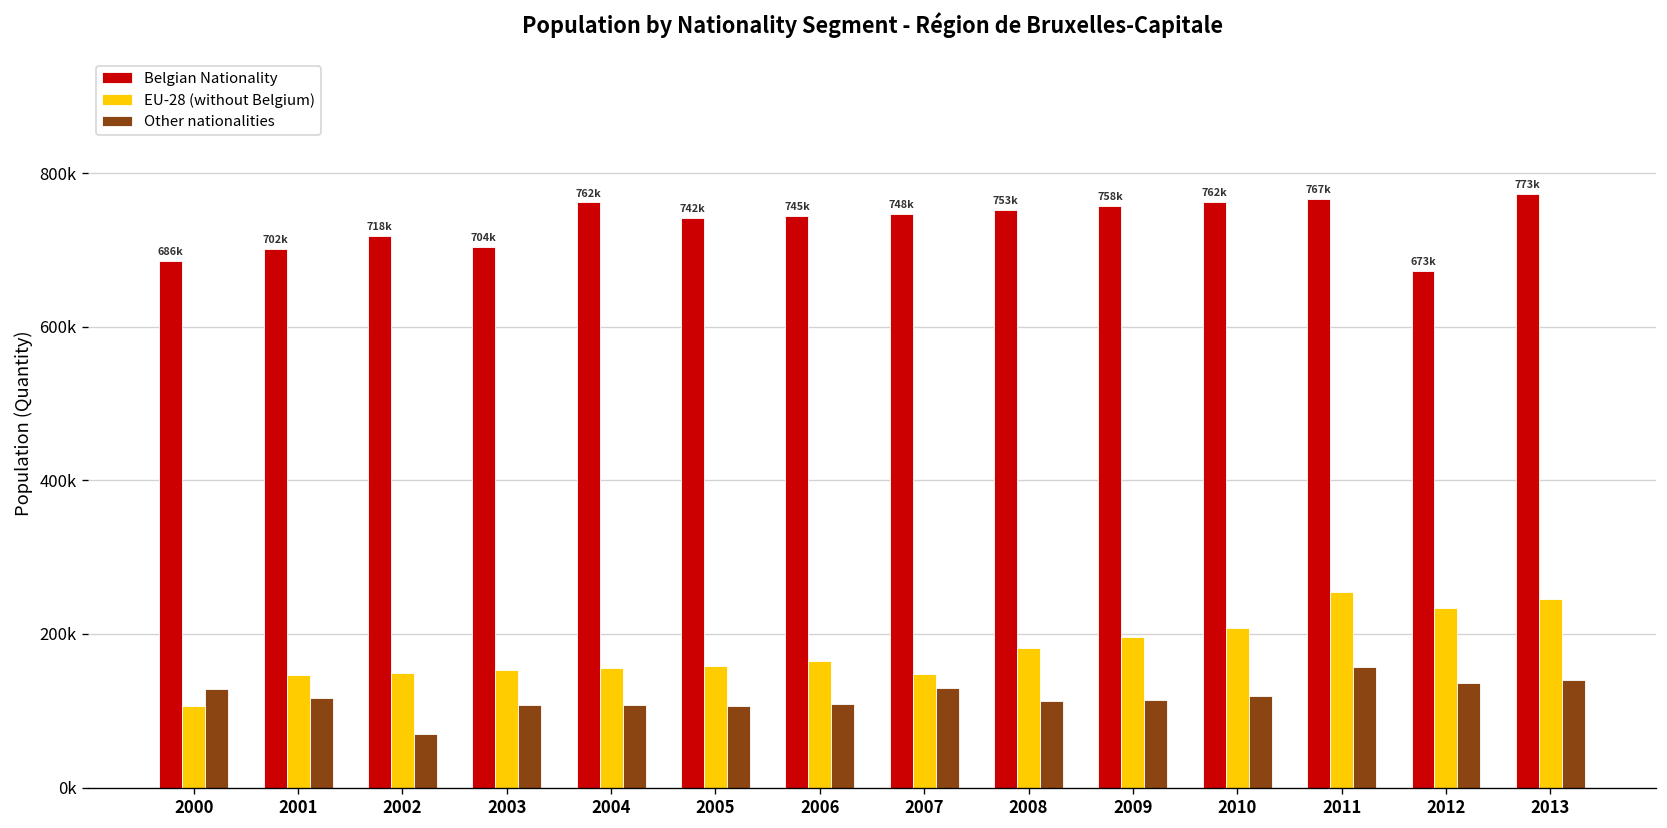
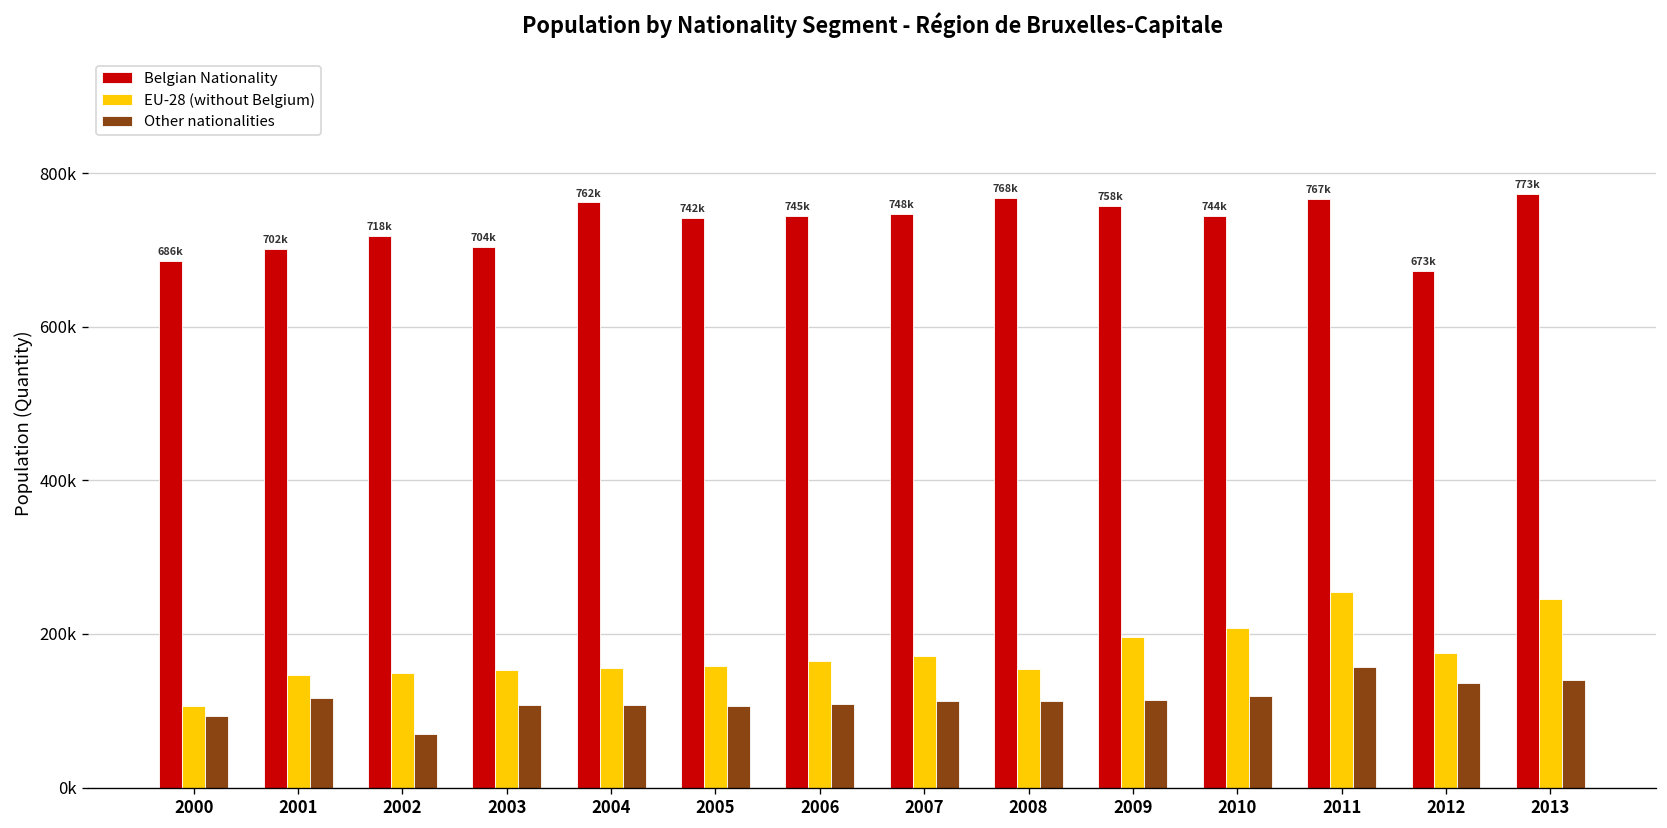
  {
    "Belgian Nationality": {
      "2000": "686k",
      "2001": "702k",
      "2002": "718k",
      "2003": "704k",
      "2004": "762k",
      "2005": "742k",
      "2006": "745k",
      "2007": "748k",
-     "2008": "753k",
+     "2008": "768k",
      "2009": "758k",
-     "2010": "762k",
+     "2010": "744k",
      "2011": "767k",
      "2012": "673k",
      "2013": "773k"
    },
    "EU-28 (without Belgium)": {
      "2000": "110000",
      "2001": "150000",
      "2002": "150000",
      "2003": "150000",
      "2004": "160000",
      "2005": "160000",
      "2006": "160000",
-     "2007": "150000",
-     "2008": "180000",
+     "2007": "170000",
+     "2008": "150000",
      "2009": "200000",
      "2010": "210000",
      "2011": "250000",
-     "2012": "230000",
+     "2012": "170000",
      "2013": "250000"
    },
    "Other nationalities": {
-     "2000": "130000",
+     "2000": "90000",
      "2001": "120000",
      "2002": "70000",
      "2003": "110000",
      "2004": "110000",
      "2005": "110000",
      "2006": "110000",
-     "2007": "130000",
+     "2007": "110000",
      "2008": "110000",
      "2009": "110000",
      "2010": "120000",
      "2011": "160000",
      "2012": "140000",
      "2013": "140000"
    }
  }
